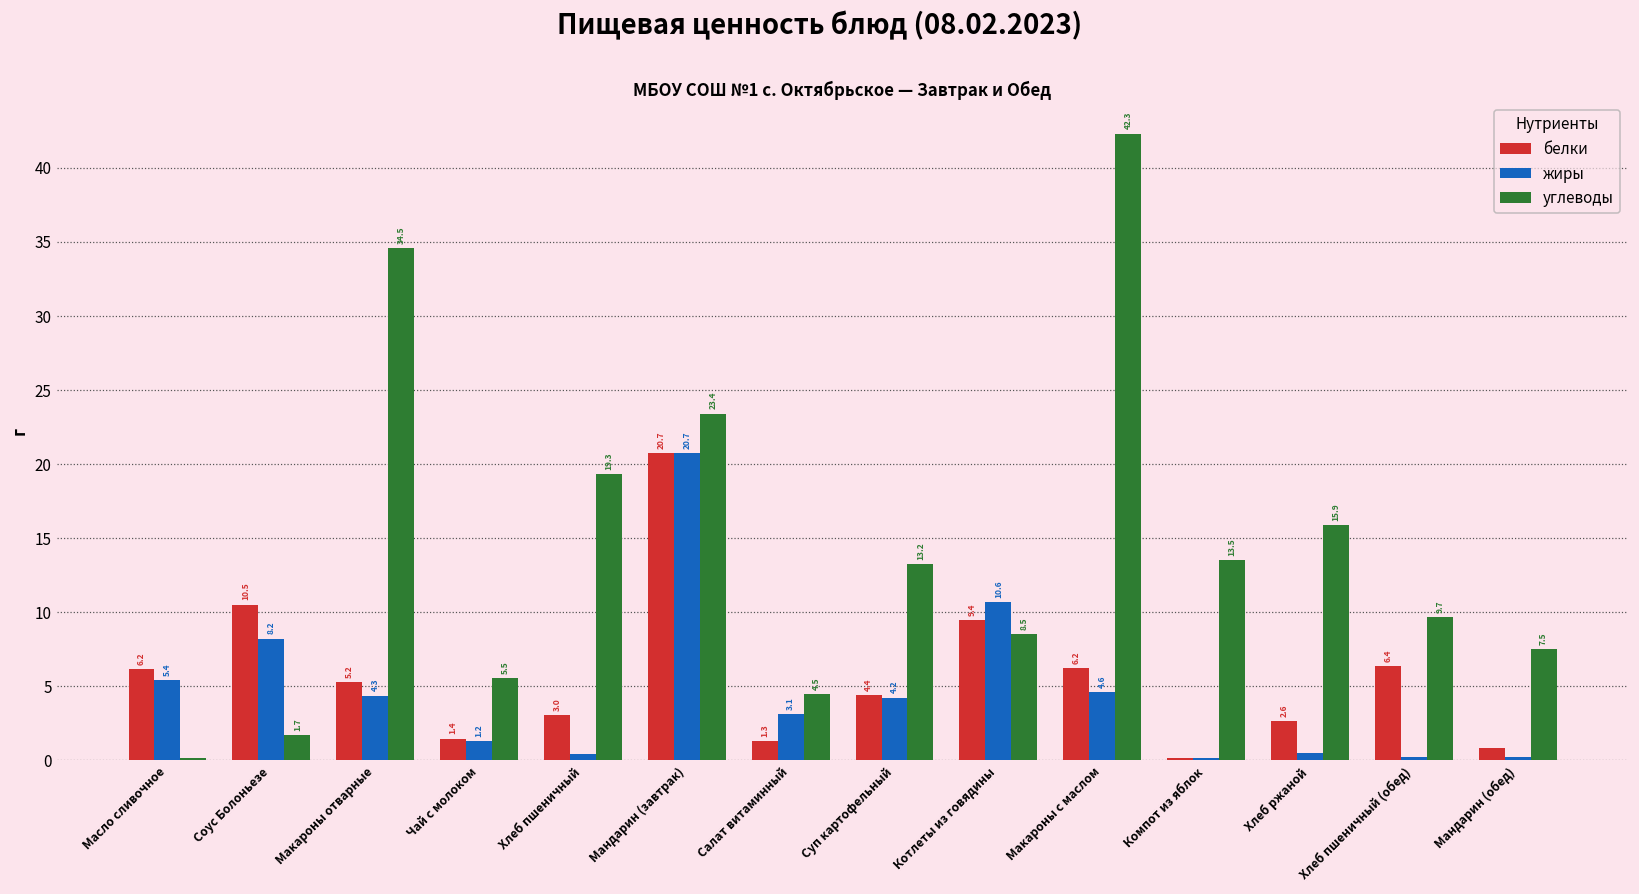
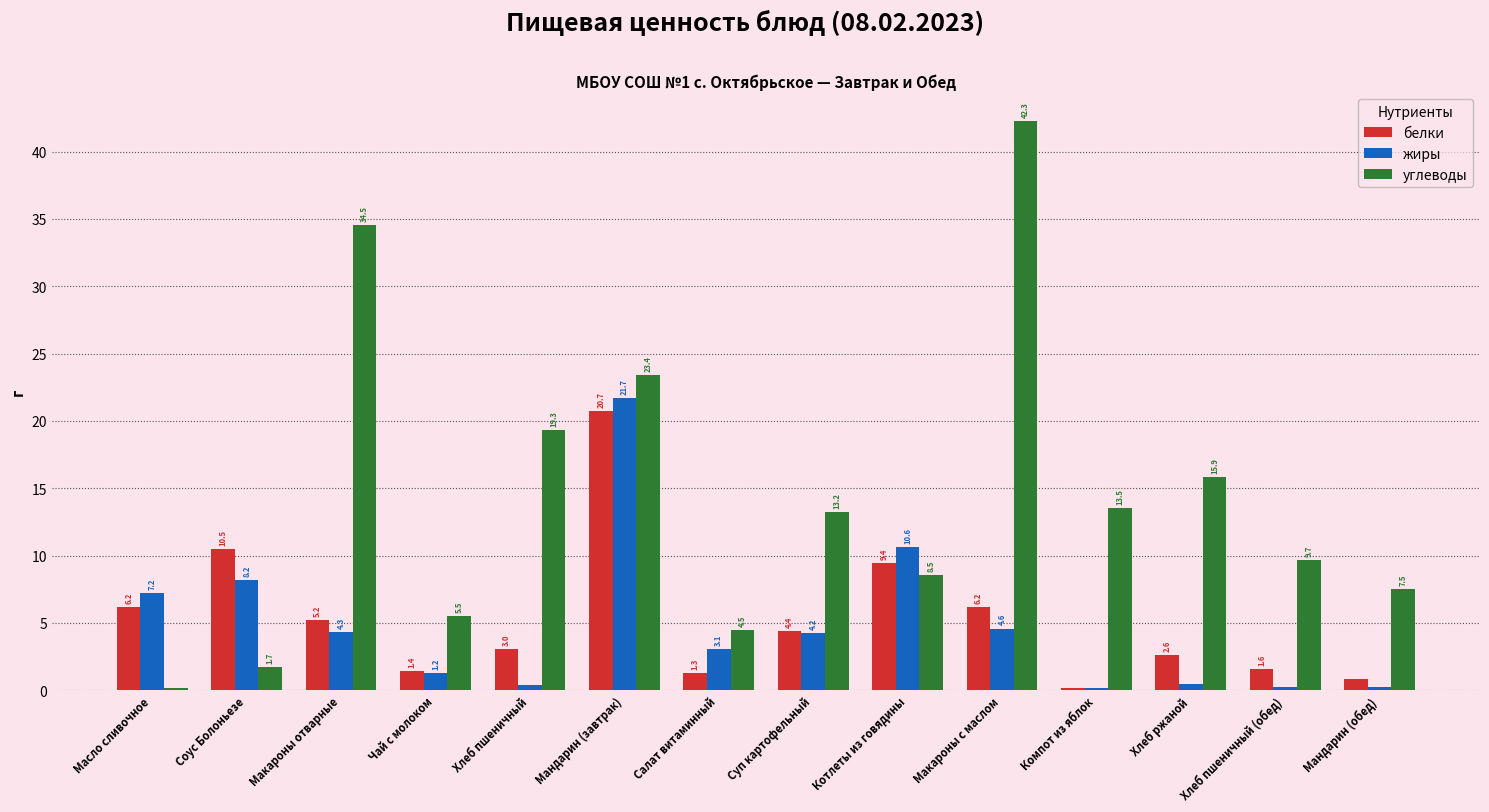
  {
    "белки": {
      "Масло сливочное": 6.2,
      "Соус Болоньезе": 10.5,
      "Макароны отварные": 5.2,
      "Чай с молоком": 1.4,
      "Хлеб пшеничный": 3.0,
      "Мандарин (завтрак)": 20.7,
      "Салат витаминный": 1.3,
      "Суп картофельный": 4.4,
      "Котлеты из говядины": 9.4,
      "Макароны с маслом": 6.2,
      "Хлеб ржаной": 2.6,
-     "Хлеб пшеничный (обед)": 6.4
+     "Хлеб пшеничный (обед)": 1.6
    },
    "жиры": {
-     "Масло сливочное": 5.4,
+     "Масло сливочное": 7.2,
      "Соус Болоньезе": 8.2,
      "Макароны отварные": 4.3,
      "Чай с молоком": 1.2,
-     "Мандарин (завтрак)": 20.7,
+     "Мандарин (завтрак)": 21.7,
      "Салат витаминный": 3.1,
      "Суп картофельный": 4.2,
      "Котлеты из говядины": 10.6,
      "Макароны с маслом": 4.6
    },
    "углеводы": {
      "Соус Болоньезе": 1.7,
      "Макароны отварные": 34.5,
      "Чай с молоком": 5.5,
      "Хлеб пшеничный": 19.3,
      "Мандарин (завтрак)": 23.4,
      "Салат витаминный": 4.5,
      "Суп картофельный": 13.2,
      "Котлеты из говядины": 8.5,
      "Макароны с маслом": 42.3,
      "Компот из яблок": 13.5,
      "Хлеб ржаной": 15.9,
      "Хлеб пшеничный (обед)": 9.7,
      "Мандарин (обед)": 7.5
    }
  }
